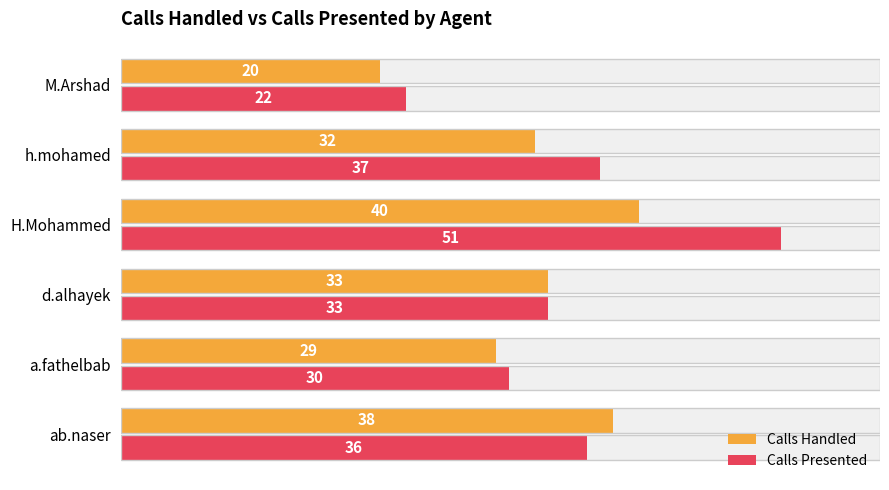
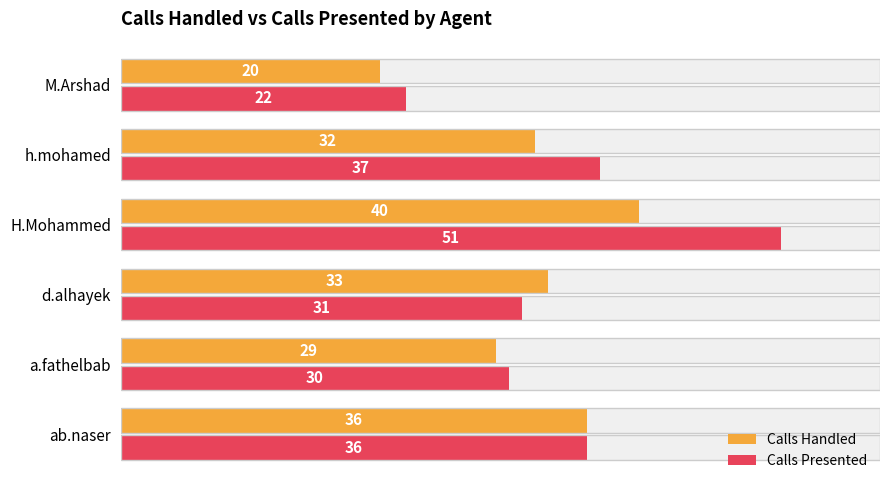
  {
    "Calls Handled": {
-     "ab.naser": 38
+     "ab.naser": 36
    },
    "Calls Presented": {
-     "d.alhayek": 33
+     "d.alhayek": 31
    }
  }
